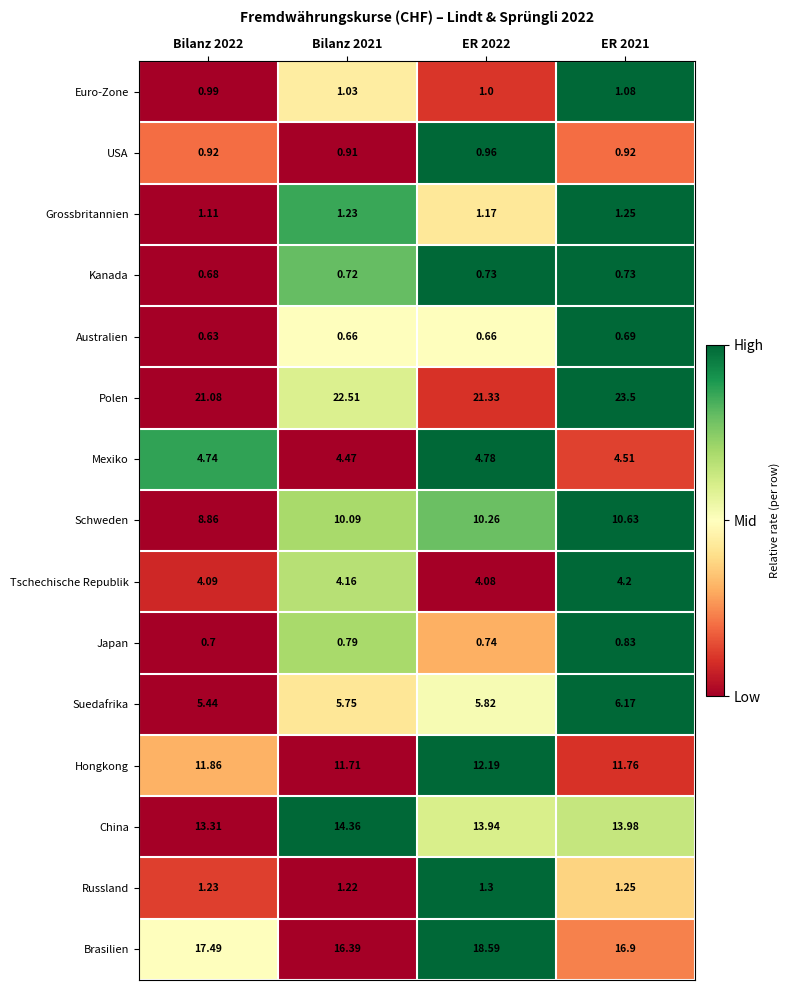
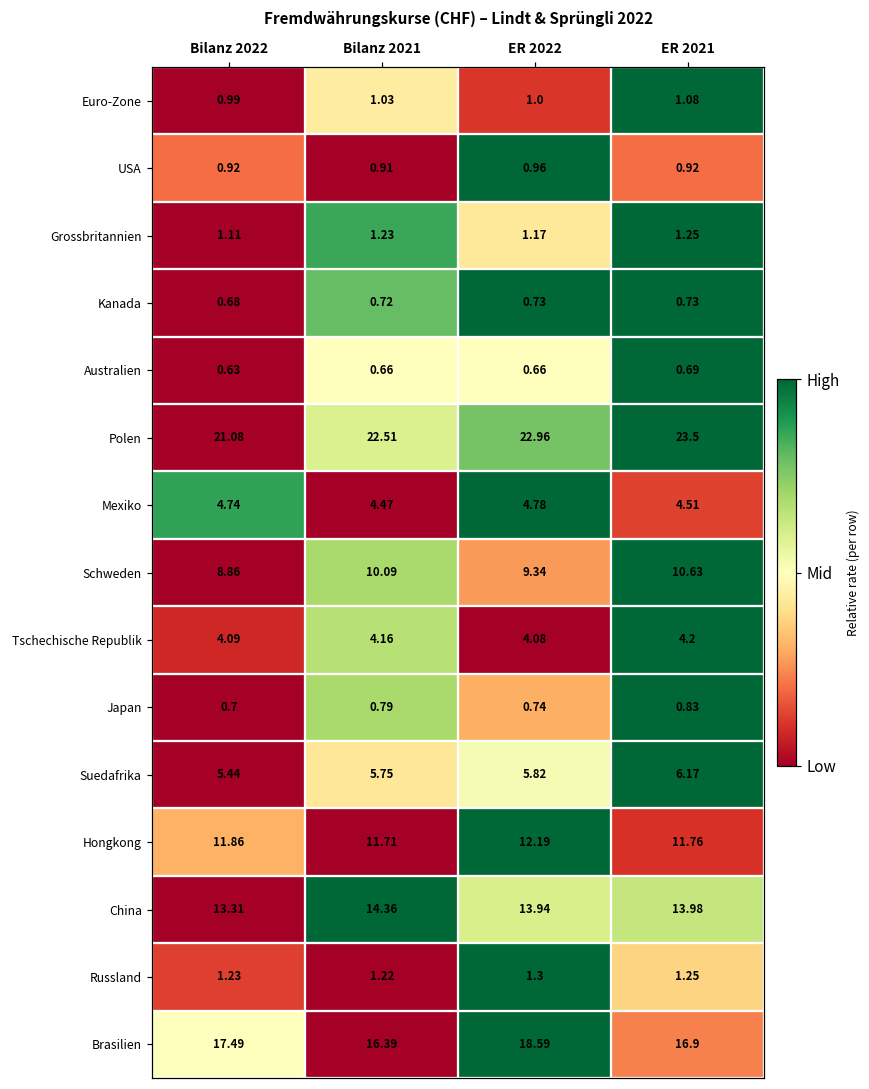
  {
    "Euro-Zone": {
      "Bilanz 2022": 0.99,
      "Bilanz 2021": 1.03,
      "ER 2022": 1.0,
      "ER 2021": 1.08
    },
    "USA": {
      "Bilanz 2022": 0.92,
      "Bilanz 2021": 0.91,
      "ER 2022": 0.96,
      "ER 2021": 0.92
    },
    "Grossbritannien": {
      "Bilanz 2022": 1.11,
      "Bilanz 2021": 1.23,
      "ER 2022": 1.17,
      "ER 2021": 1.25
    },
    "Kanada": {
      "Bilanz 2022": 0.68,
      "Bilanz 2021": 0.72,
      "ER 2022": 0.73,
      "ER 2021": 0.73
    },
    "Australien": {
      "Bilanz 2022": 0.63,
      "Bilanz 2021": 0.66,
      "ER 2022": 0.66,
      "ER 2021": 0.69
    },
    "Polen": {
      "Bilanz 2022": 21.08,
      "Bilanz 2021": 22.51,
-     "ER 2022": 21.33,
+     "ER 2022": 22.96,
      "ER 2021": 23.5
    },
    "Mexiko": {
      "Bilanz 2022": 4.74,
      "Bilanz 2021": 4.47,
      "ER 2022": 4.78,
      "ER 2021": 4.51
    },
    "Schweden": {
      "Bilanz 2022": 8.86,
      "Bilanz 2021": 10.09,
-     "ER 2022": 10.26,
+     "ER 2022": 9.34,
      "ER 2021": 10.63
    },
    "Tschechische Republik": {
      "Bilanz 2022": 4.09,
      "Bilanz 2021": 4.16,
      "ER 2022": 4.08,
      "ER 2021": 4.2
    },
    "Japan": {
      "Bilanz 2022": 0.7,
      "Bilanz 2021": 0.79,
      "ER 2022": 0.74,
      "ER 2021": 0.83
    },
    "Suedafrika": {
      "Bilanz 2022": 5.44,
      "Bilanz 2021": 5.75,
      "ER 2022": 5.82,
      "ER 2021": 6.17
    },
    "Hongkong": {
      "Bilanz 2022": 11.86,
      "Bilanz 2021": 11.71,
      "ER 2022": 12.19,
      "ER 2021": 11.76
    },
    "China": {
      "Bilanz 2022": 13.31,
      "Bilanz 2021": 14.36,
      "ER 2022": 13.94,
      "ER 2021": 13.98
    },
    "Russland": {
      "Bilanz 2022": 1.23,
      "Bilanz 2021": 1.22,
      "ER 2022": 1.3,
      "ER 2021": 1.25
    },
    "Brasilien": {
      "Bilanz 2022": 17.49,
      "Bilanz 2021": 16.39,
      "ER 2022": 18.59,
      "ER 2021": 16.9
    }
  }
